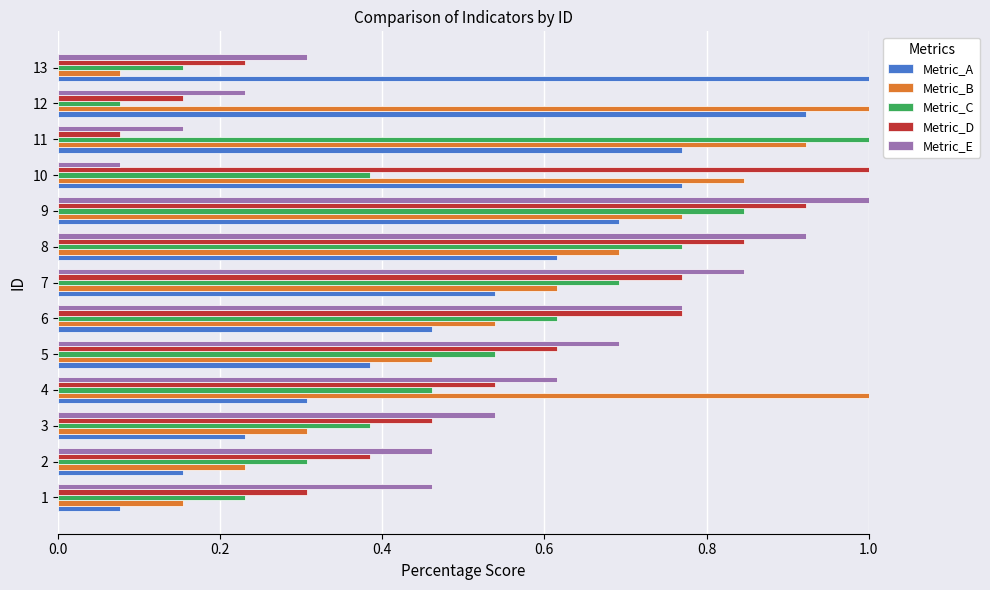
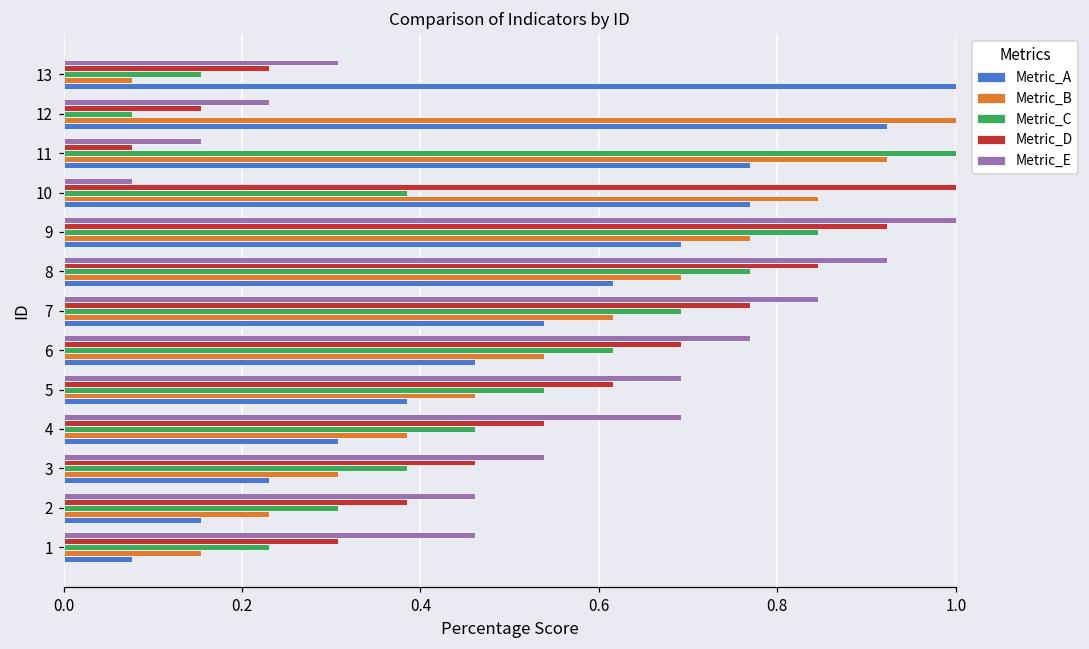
  {
    "Metric_A": {
      "13": 1.00,
      "12": 0.92,
      "11": 0.77,
      "10": 0.77,
      "9": 0.69,
      "8": 0.62,
      "7": 0.54,
      "6": 0.46,
      "5": 0.38,
      "4": 0.31,
      "3": 0.23,
      "2": 0.15,
      "1": 0.08
    },
    "Metric_B": {
      "13": 0.08,
      "12": 1.00,
      "11": 0.92,
      "10": 0.85,
      "9": 0.77,
      "8": 0.69,
      "7": 0.62,
      "6": 0.54,
      "5": 0.46,
-     "4": 1.00,
+     "4": 0.38,
      "3": 0.31,
      "2": 0.23,
      "1": 0.15
    },
    "Metric_C": {
      "13": 0.15,
      "12": 0.08,
      "11": 1.00,
      "10": 0.38,
      "9": 0.85,
      "8": 0.77,
      "7": 0.69,
      "6": 0.62,
      "5": 0.54,
      "4": 0.46,
      "3": 0.38,
      "2": 0.31,
      "1": 0.23
    },
    "Metric_D": {
      "13": 0.23,
      "12": 0.15,
      "11": 0.08,
      "10": 1.00,
      "9": 0.92,
      "8": 0.85,
      "7": 0.77,
-     "6": 0.77,
+     "6": 0.69,
      "5": 0.62,
      "4": 0.54,
      "3": 0.46,
      "2": 0.38,
      "1": 0.31
    },
    "Metric_E": {
      "13": 0.31,
      "12": 0.23,
      "11": 0.15,
      "10": 0.08,
      "9": 1.00,
      "8": 0.92,
      "7": 0.85,
      "6": 0.77,
      "5": 0.69,
-     "4": 0.62,
+     "4": 0.69,
      "3": 0.54,
      "2": 0.46,
      "1": 0.46
    }
  }
